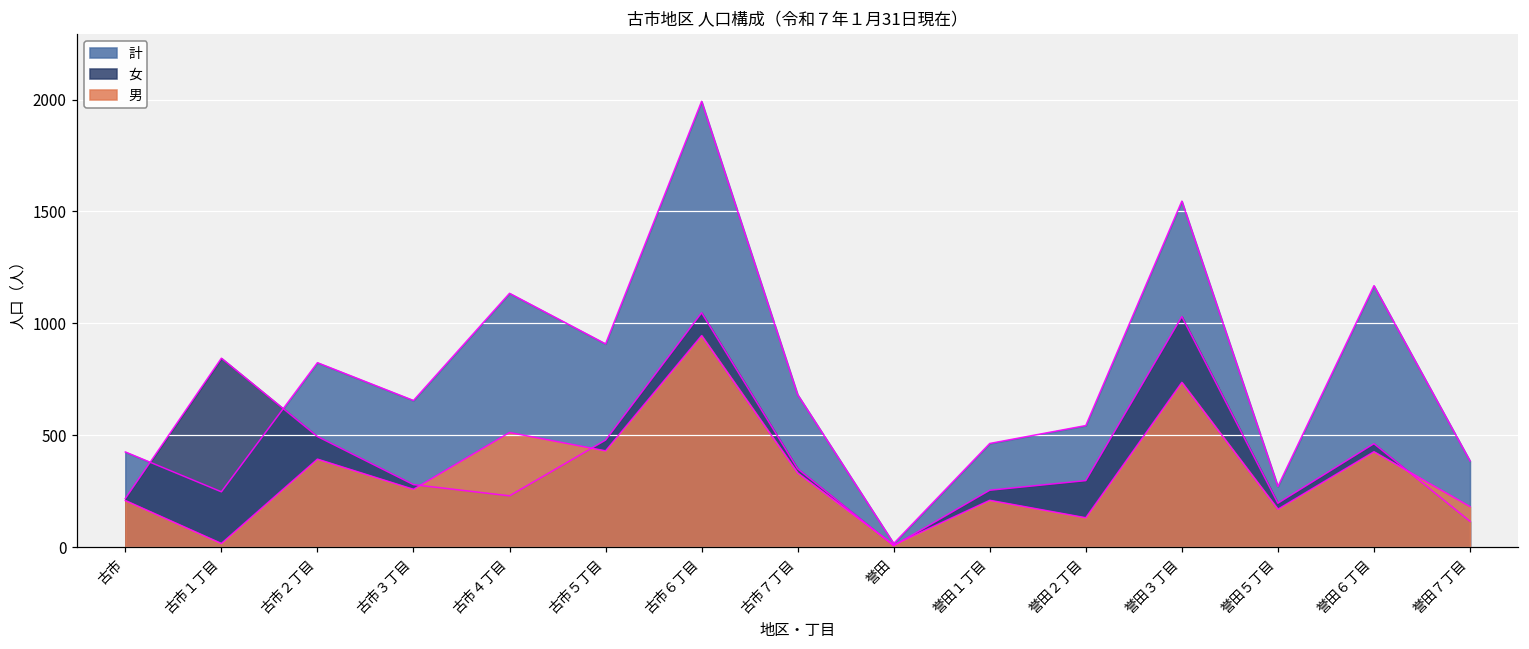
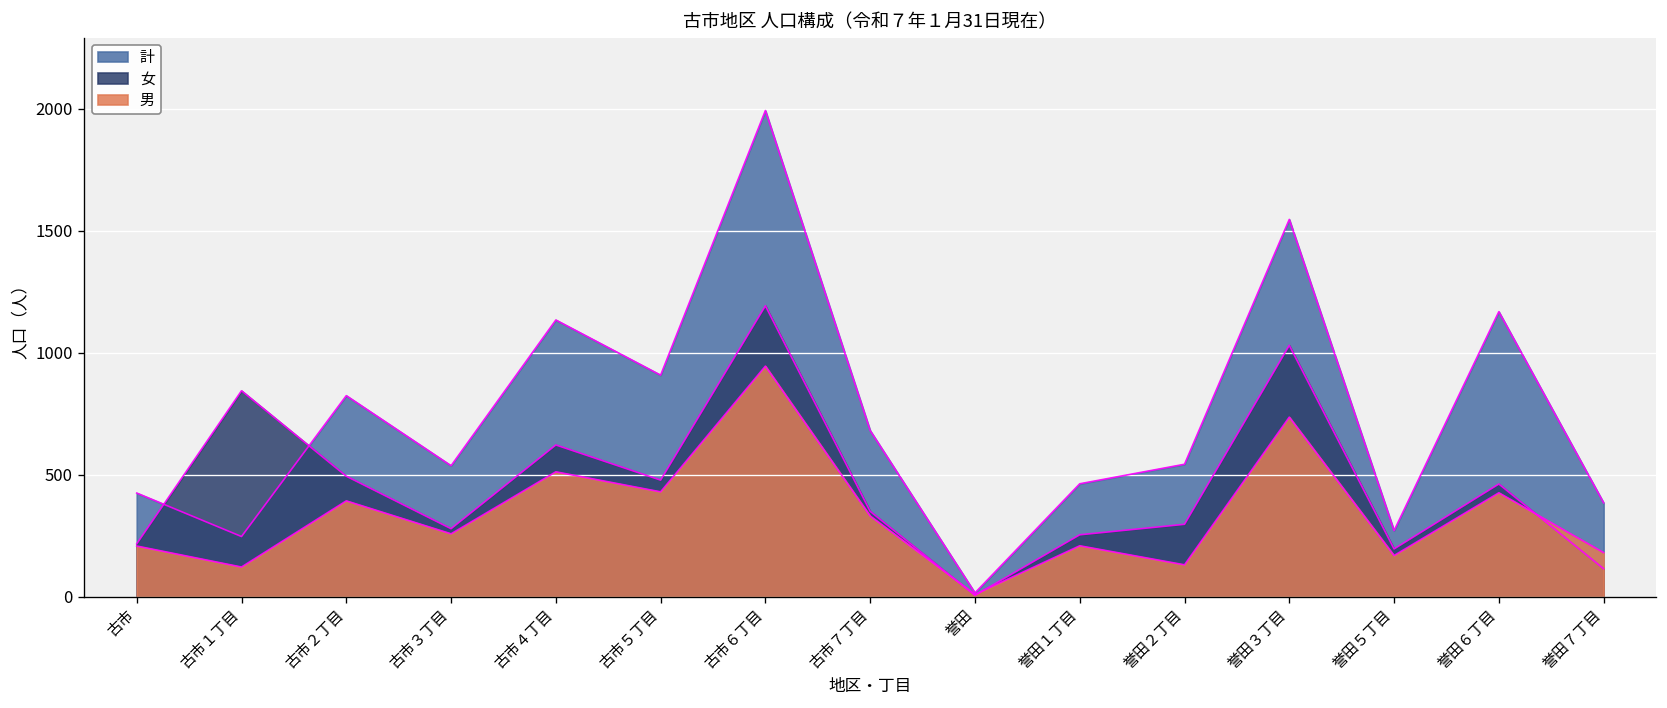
  {
    "計": {
      "古市": 430,
      "古市１丁目": 250,
      "古市２丁目": 820,
-     "古市３丁目": 660,
+     "古市３丁目": 540,
      "古市４丁目": 1130,
      "古市５丁目": 910,
      "古市６丁目": 1990,
      "古市７丁目": 680,
      "誉田１丁目": 460,
      "誉田２丁目": 540,
      "誉田３丁目": 1550,
      "誉田５丁目": 270,
      "誉田６丁目": 1170,
      "誉田７丁目": 390
    },
    "女": {
      "古市１丁目": 840,
      "古市２丁目": 490,
      "古市３丁目": 280,
-     "古市４丁目": 230,
+     "古市４丁目": 620,
      "古市５丁目": 480,
-     "古市６丁目": 1050,
+     "古市６丁目": 1190,
      "古市７丁目": 350,
      "誉田１丁目": 250,
      "誉田２丁目": 300,
      "誉田３丁目": 1030,
      "誉田５丁目": 200,
      "誉田６丁目": 460,
      "誉田７丁目": 120
    },
    "男": {
-     "古市１丁目": 20,
+     "古市１丁目": 120,
      "古市２丁目": 390,
      "古市３丁目": 260,
      "古市４丁目": 510,
      "古市５丁目": 430,
      "古市６丁目": 950,
      "古市７丁目": 330,
      "誉田１丁目": 210,
      "誉田２丁目": 130,
      "誉田３丁目": 740,
      "誉田５丁目": 170,
      "誉田６丁目": 430,
      "誉田７丁目": 180
    }
  }
